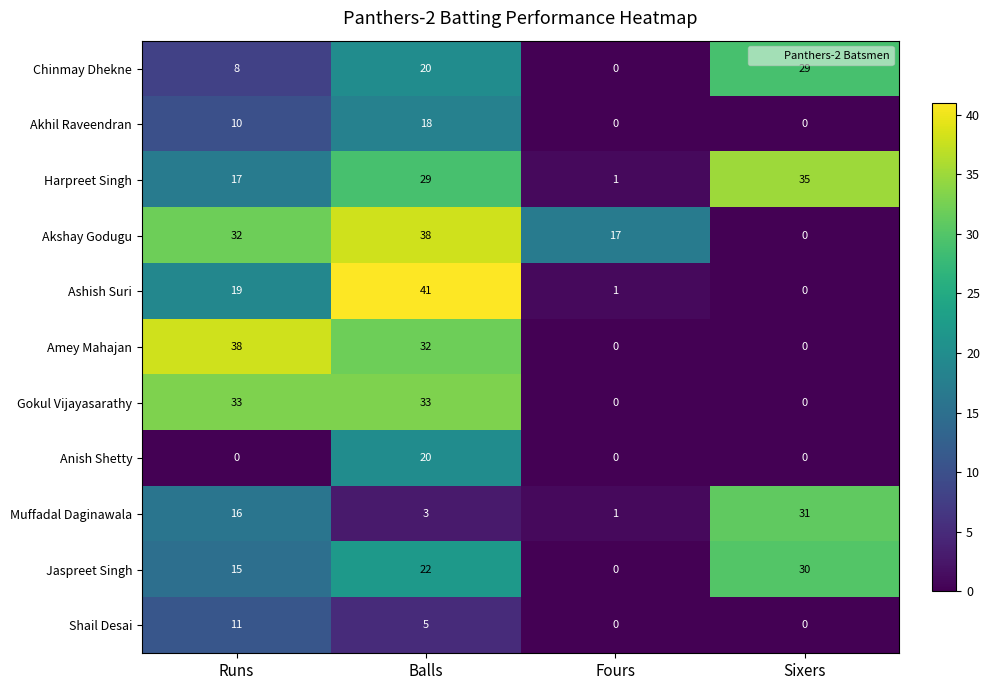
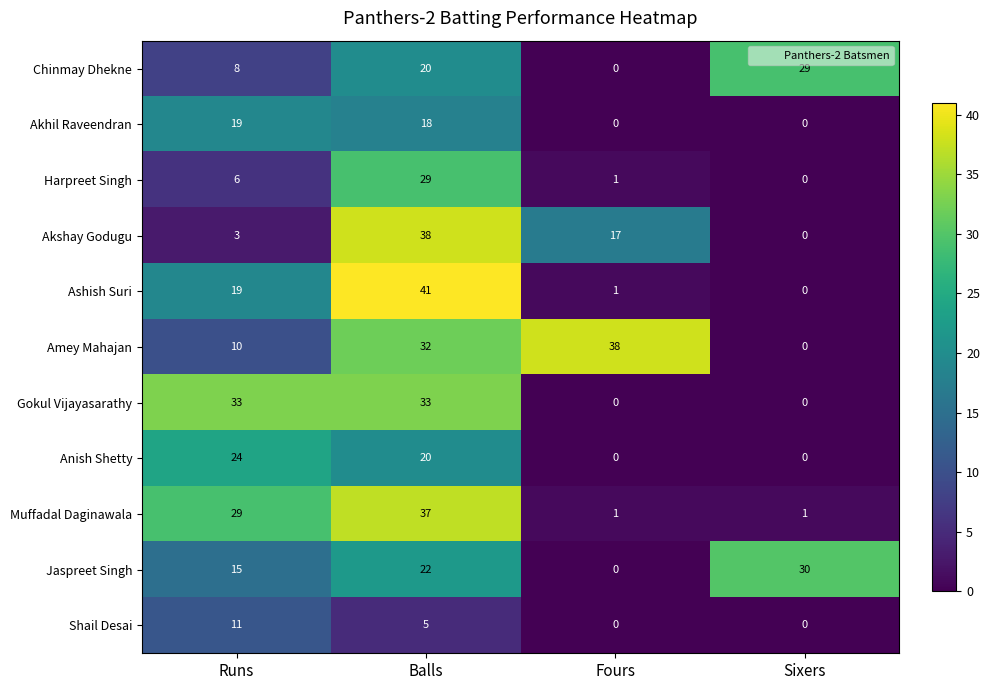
  {
    "Chinmay Dhekne": {
      "Runs": 8,
      "Balls": 20,
      "Fours": 0
    },
    "Akhil Raveendran": {
-     "Runs": 10,
+     "Runs": 19,
      "Balls": 18,
      "Fours": 0,
      "Sixers": 0
    },
    "Harpreet Singh": {
-     "Runs": 17,
+     "Runs": 6,
      "Balls": 29,
      "Fours": 1,
-     "Sixers": 35
+     "Sixers": 0
    },
    "Akshay Godugu": {
-     "Runs": 32,
+     "Runs": 3,
      "Balls": 38,
      "Fours": 17,
      "Sixers": 0
    },
    "Ashish Suri": {
      "Runs": 19,
      "Balls": 41,
      "Fours": 1,
      "Sixers": 0
    },
    "Amey Mahajan": {
-     "Runs": 38,
+     "Runs": 10,
      "Balls": 32,
-     "Fours": 0,
+     "Fours": 38,
      "Sixers": 0
    },
    "Gokul Vijayasarathy": {
      "Runs": 33,
      "Balls": 33,
      "Fours": 0,
      "Sixers": 0
    },
    "Anish Shetty": {
-     "Runs": 0,
+     "Runs": 24,
      "Balls": 20,
      "Fours": 0,
      "Sixers": 0
    },
    "Muffadal Daginawala": {
-     "Runs": 16,
-     "Balls": 3,
+     "Runs": 29,
+     "Balls": 37,
      "Fours": 1,
-     "Sixers": 31
+     "Sixers": 1
    },
    "Jaspreet Singh": {
      "Runs": 15,
      "Balls": 22,
      "Fours": 0,
      "Sixers": 30
    },
    "Shail Desai": {
      "Runs": 11,
      "Balls": 5,
      "Fours": 0,
      "Sixers": 0
    }
  }
